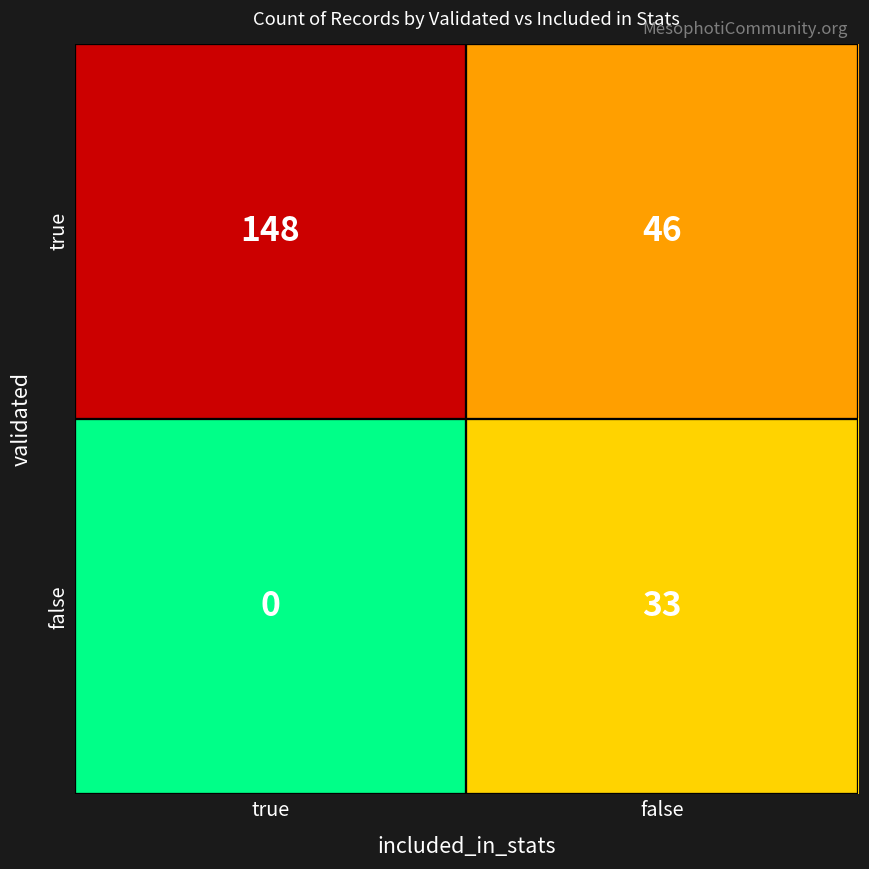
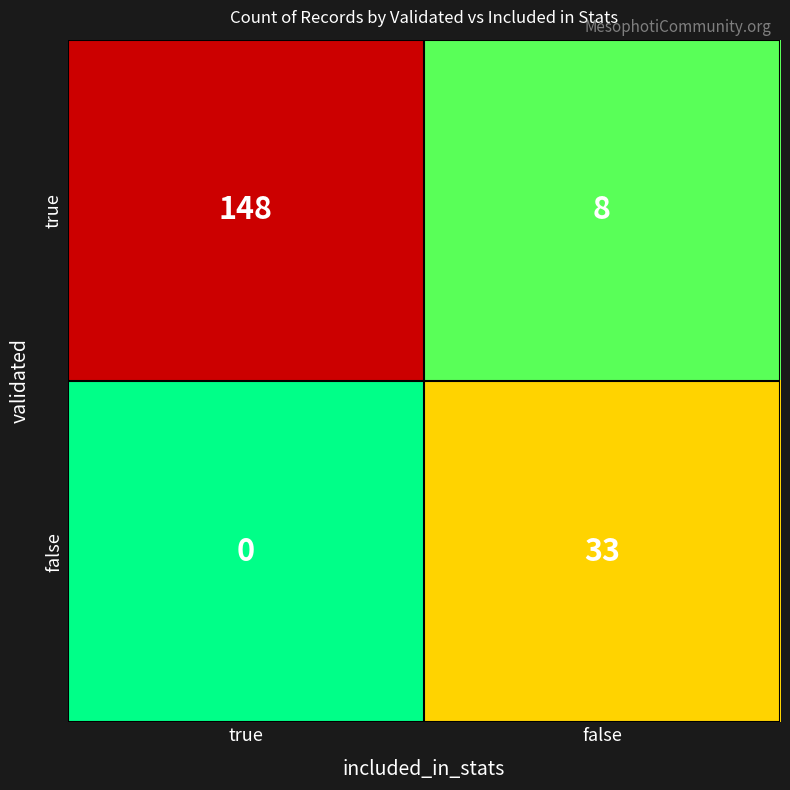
  {
    "true": {
      "true": 148,
-     "false": 46
+     "false": 8
    },
    "false": {
      "true": 0,
      "false": 33
    }
  }
